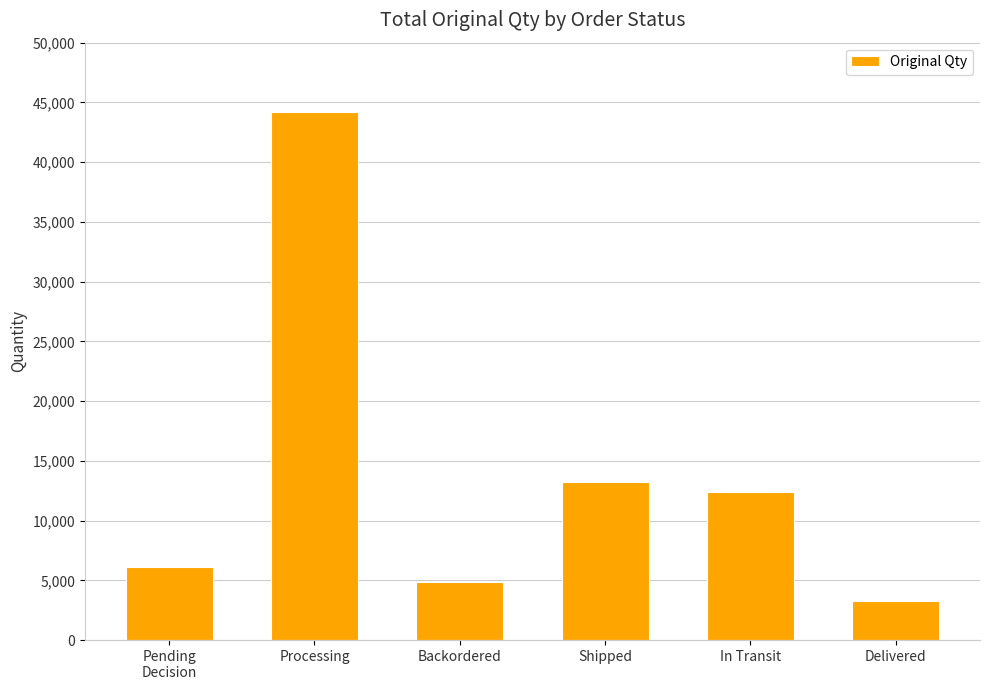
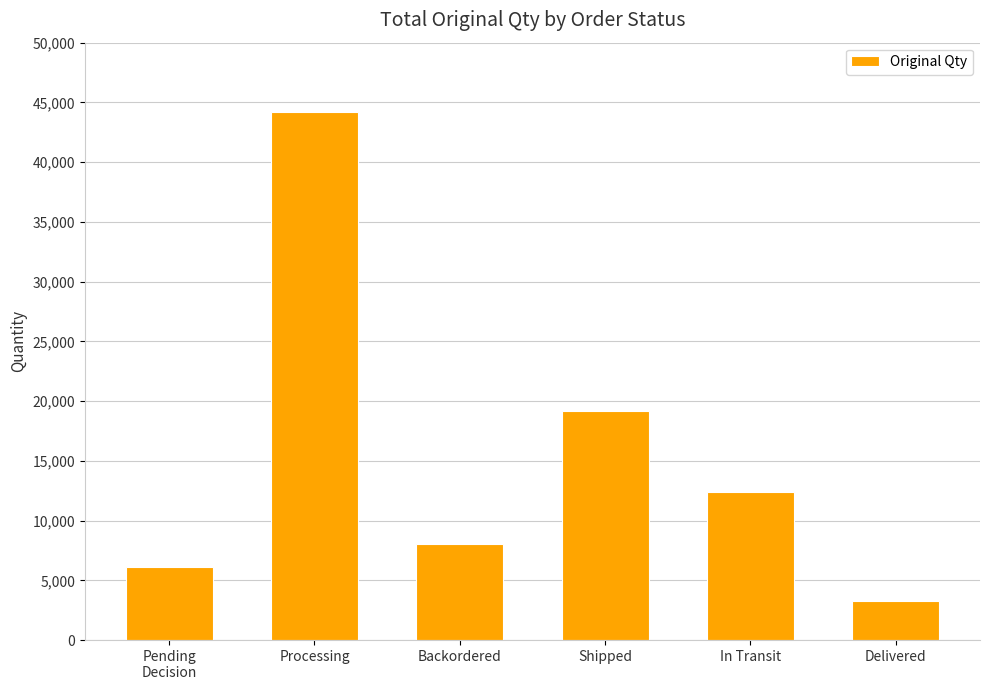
  {
    "Pending Decision": "6,100",
    "Processing": "44,200",
-   "Backordered": "4,800",
-   "Shipped": "13,200",
+   "Backordered": "8,000",
+   "Shipped": "19,200",
    "In Transit": "12,400",
    "Delivered": "3,300"
  }
